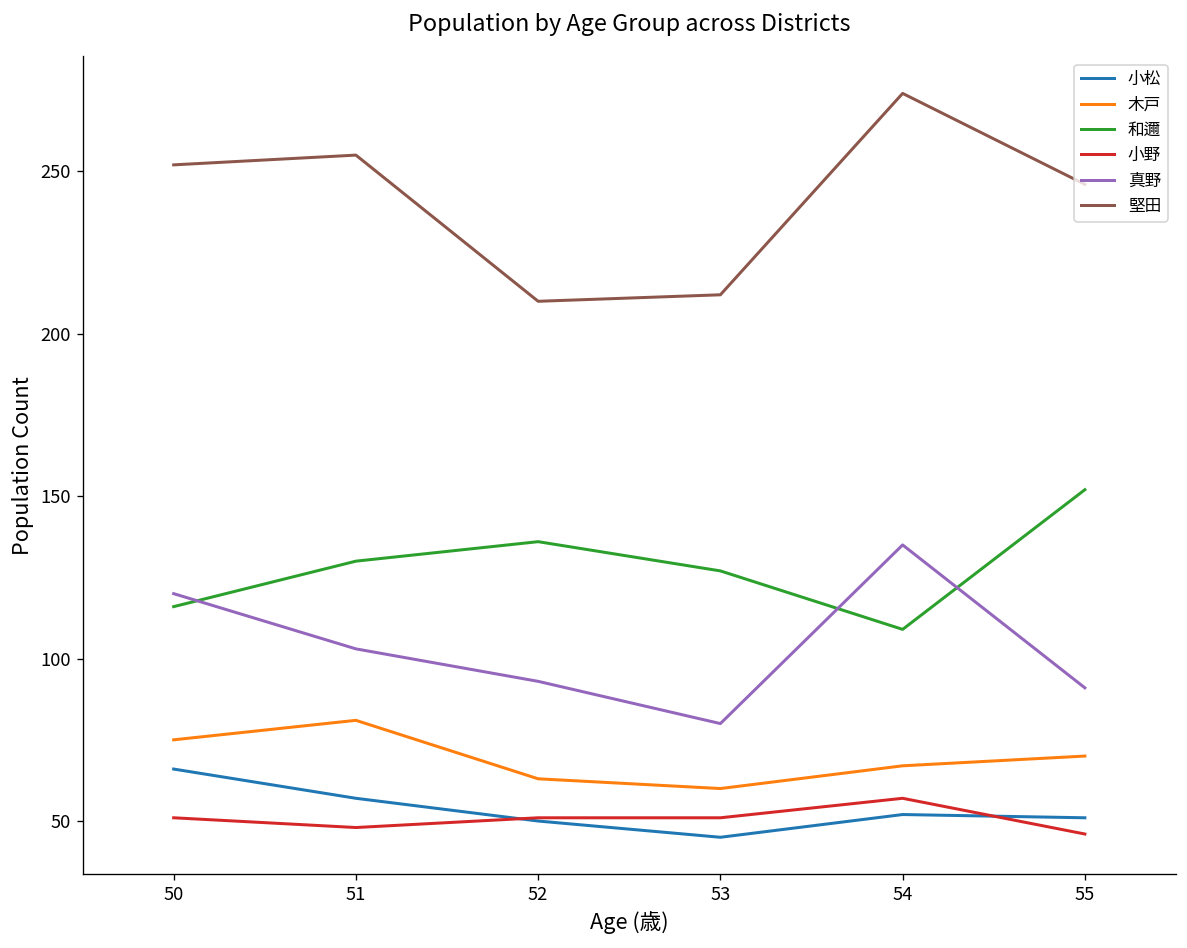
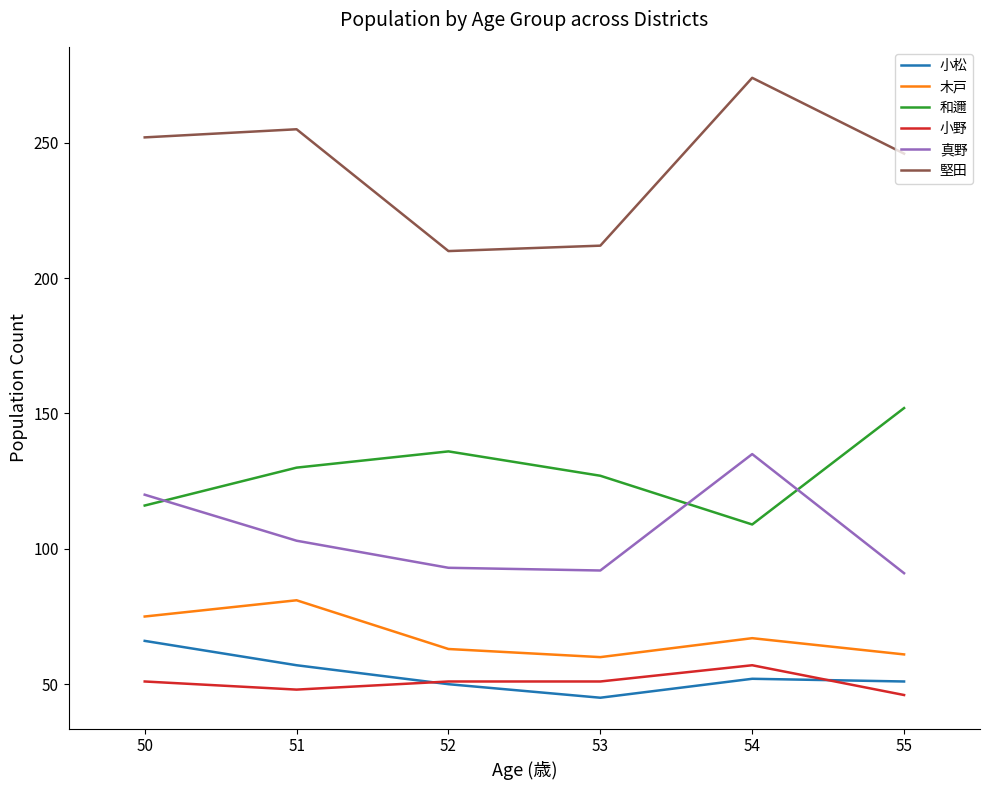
  {
    "小松": {
      "50": 66,
      "51": 57,
      "52": 50,
      "53": 45,
      "54": 52,
      "55": 51
    },
    "木戸": {
      "50": 75,
      "51": 81,
      "52": 63,
      "53": 60,
      "54": 67,
-     "55": 70
+     "55": 61
    },
    "和邇": {
      "50": 116,
      "51": 130,
      "52": 136,
      "53": 127,
      "54": 109,
      "55": 152
    },
    "小野": {
      "50": 51,
      "51": 48,
      "52": 51,
      "53": 51,
      "54": 57,
      "55": 46
    },
    "真野": {
      "50": 120,
      "51": 103,
      "52": 93,
-     "53": 80,
+     "53": 92,
      "54": 135,
      "55": 91
    },
    "堅田": {
      "50": 252,
      "51": 255,
      "52": 210,
      "53": 212,
      "54": 274
    }
  }
